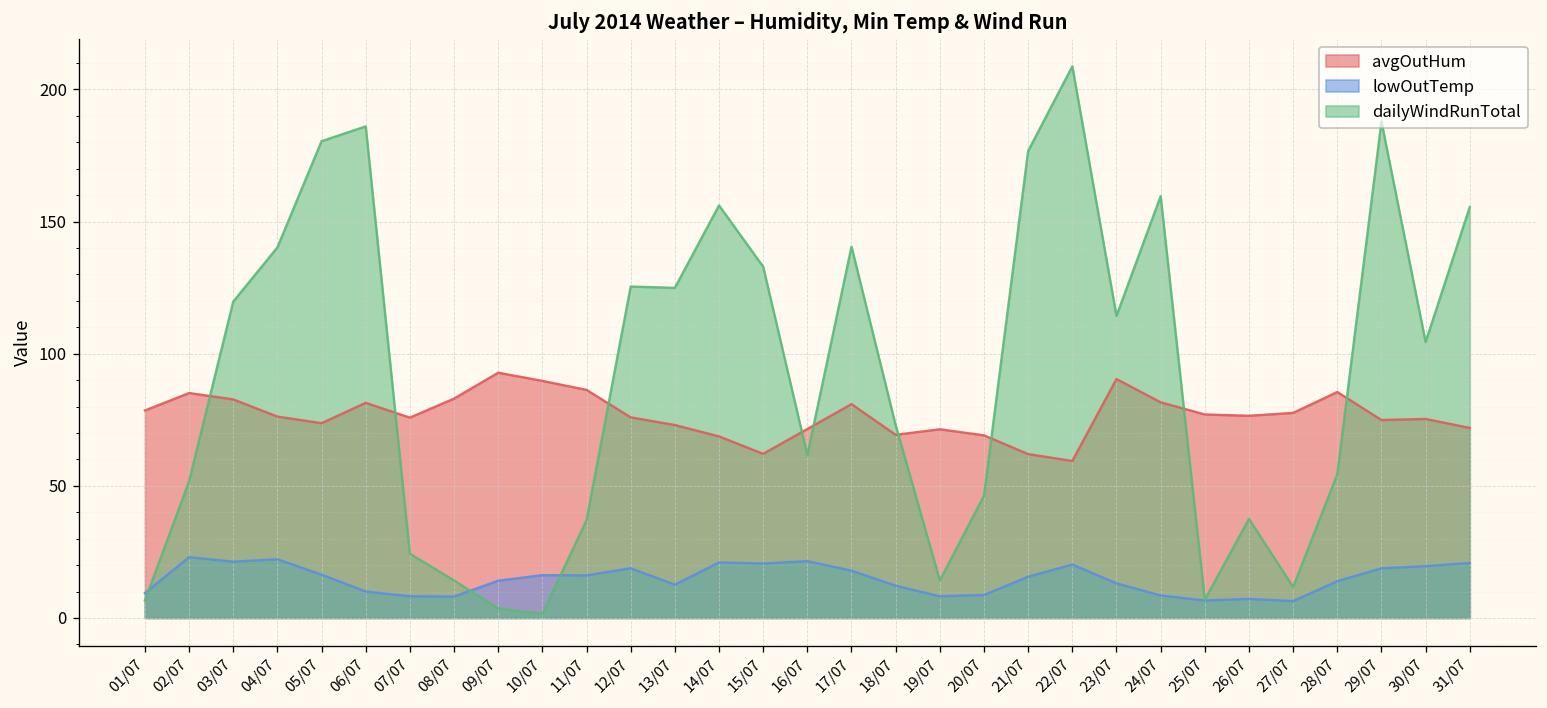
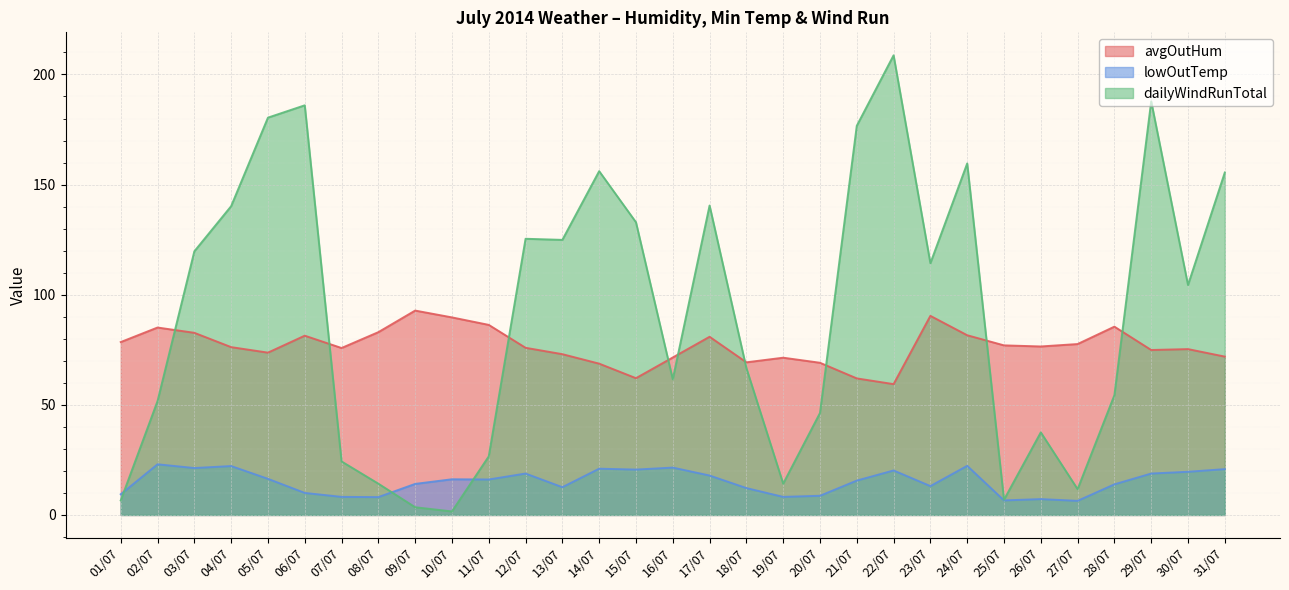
  {
    "avgOutHum": {
      "01/07": 79,
      "02/07": 85,
      "03/07": 83,
      "04/07": 76,
      "05/07": 74,
      "06/07": 81,
      "07/07": 76,
      "08/07": 83,
      "09/07": 93,
      "10/07": 90,
      "11/07": 86,
      "12/07": 76,
      "13/07": 73,
      "14/07": 69,
      "15/07": 62,
      "16/07": 72,
      "17/07": 81,
      "18/07": 69,
      "19/07": 71,
      "20/07": 69,
      "21/07": 62,
      "22/07": 59,
      "23/07": 90,
      "24/07": 82,
      "25/07": 77,
      "26/07": 77,
      "27/07": 78,
      "28/07": 86,
      "29/07": 75,
      "30/07": 75,
      "31/07": 72
    },
    "lowOutTemp": {
      "01/07": 9,
      "02/07": 23,
      "03/07": 21,
      "04/07": 22,
      "05/07": 16,
      "06/07": 10,
      "07/07": 8,
      "08/07": 8,
      "09/07": 14,
      "10/07": 16,
      "11/07": 16,
      "12/07": 19,
      "13/07": 13,
      "14/07": 21,
      "15/07": 21,
      "16/07": 22,
      "17/07": 18,
      "18/07": 12,
      "19/07": 8,
      "20/07": 9,
      "21/07": 16,
      "22/07": 20,
      "23/07": 13,
-     "24/07": 9,
+     "24/07": 22,
      "26/07": 7,
      "27/07": 6,
      "28/07": 14,
      "29/07": 19,
      "30/07": 20,
      "31/07": 21
    },
    "dailyWindRunTotal": {
      "01/07": 7,
      "02/07": 52,
      "03/07": 120,
      "04/07": 140,
      "05/07": 180,
      "06/07": 186,
      "07/07": 24,
      "08/07": 14,
      "09/07": 4,
      "10/07": 2,
-     "11/07": 37,
+     "11/07": 27,
      "12/07": 125,
      "13/07": 125,
      "14/07": 156,
      "15/07": 133,
      "16/07": 62,
      "17/07": 141,
-     "18/07": 73,
+     "18/07": 67,
      "19/07": 14,
      "20/07": 46,
      "21/07": 177,
      "22/07": 209,
      "23/07": 114,
      "24/07": 160,
      "26/07": 38,
      "27/07": 12,
      "28/07": 54,
      "30/07": 104,
      "31/07": 156
    }
  }
